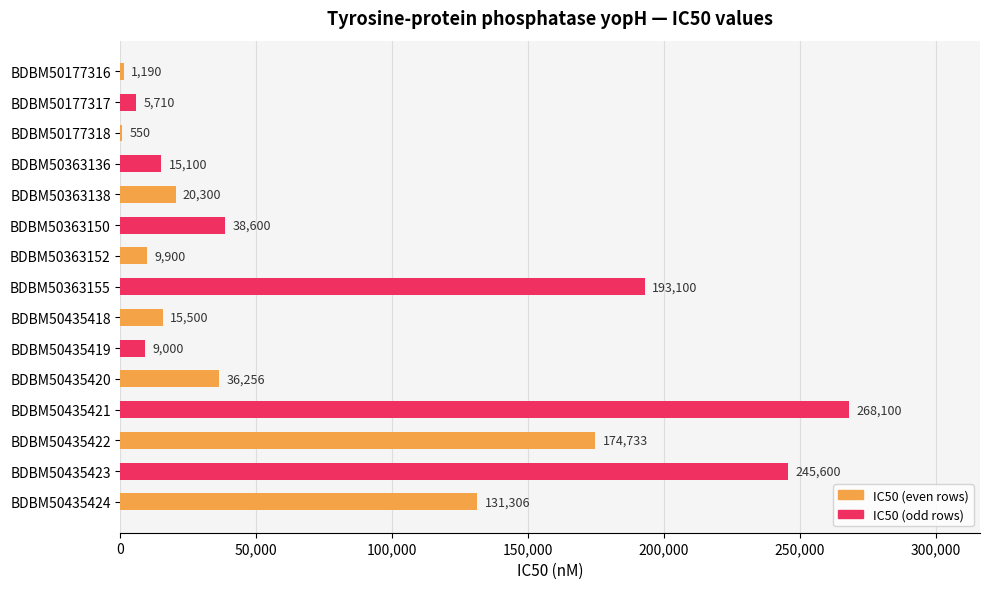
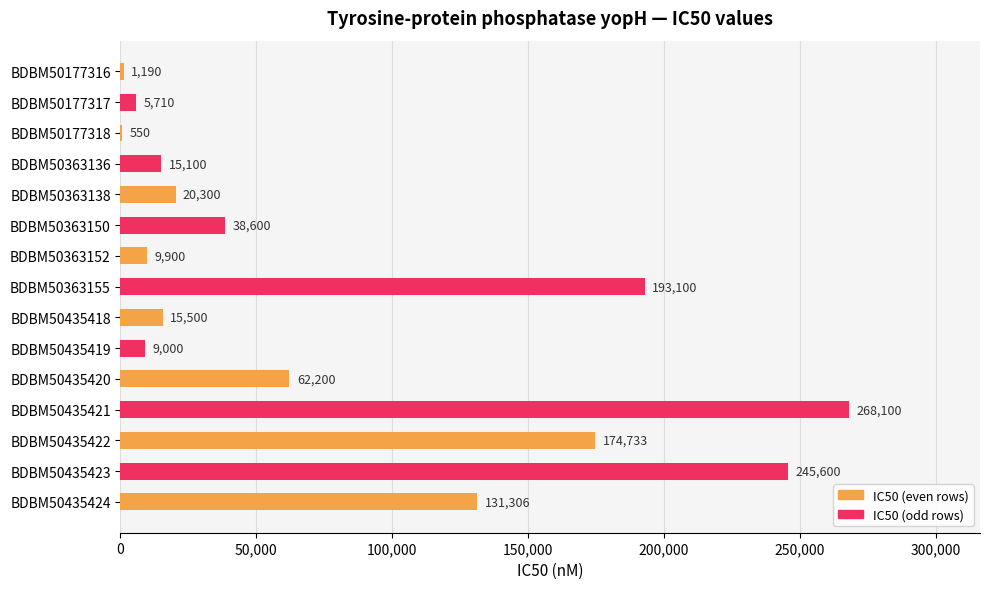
  {
    "BDBM50177316": "1,190",
    "BDBM50177317": "5,710",
    "BDBM50177318": "550",
    "BDBM50363136": "15,100",
    "BDBM50363138": "20,300",
    "BDBM50363150": "38,600",
    "BDBM50363152": "9,900",
    "BDBM50363155": "193,100",
    "BDBM50435418": "15,500",
    "BDBM50435419": "9,000",
-   "BDBM50435420": "36,256",
+   "BDBM50435420": "62,200",
    "BDBM50435421": "268,100",
    "BDBM50435422": "174,733",
    "BDBM50435423": "245,600",
    "BDBM50435424": "131,306"
  }
